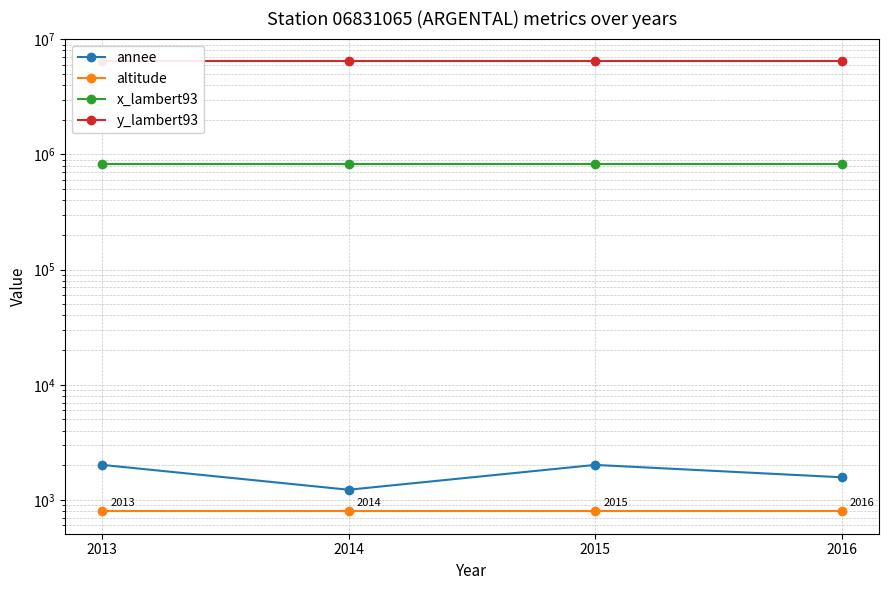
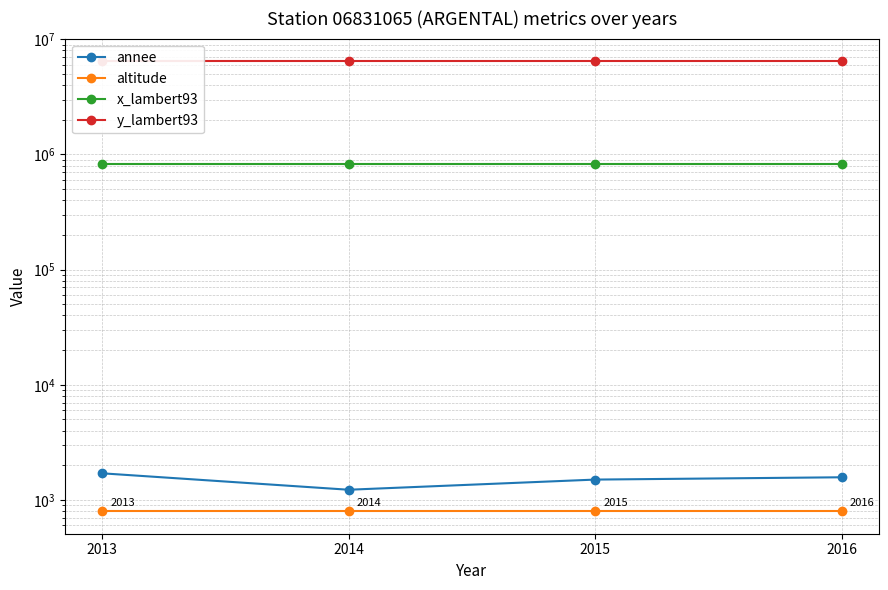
  {
    "annee": {
-     "2013": 2000,
+     "2013": 1700,
      "2014": 1200,
-     "2015": 2000,
+     "2015": 1500,
      "2016": 1600
    },
    "x_lambert93": {
      "2013": 800000,
      "2014": 800000,
      "2015": 800000,
      "2016": 800000
    },
    "y_lambert93": {
      "2014": 6000000,
      "2015": 6000000,
      "2016": 6000000
    }
  }
